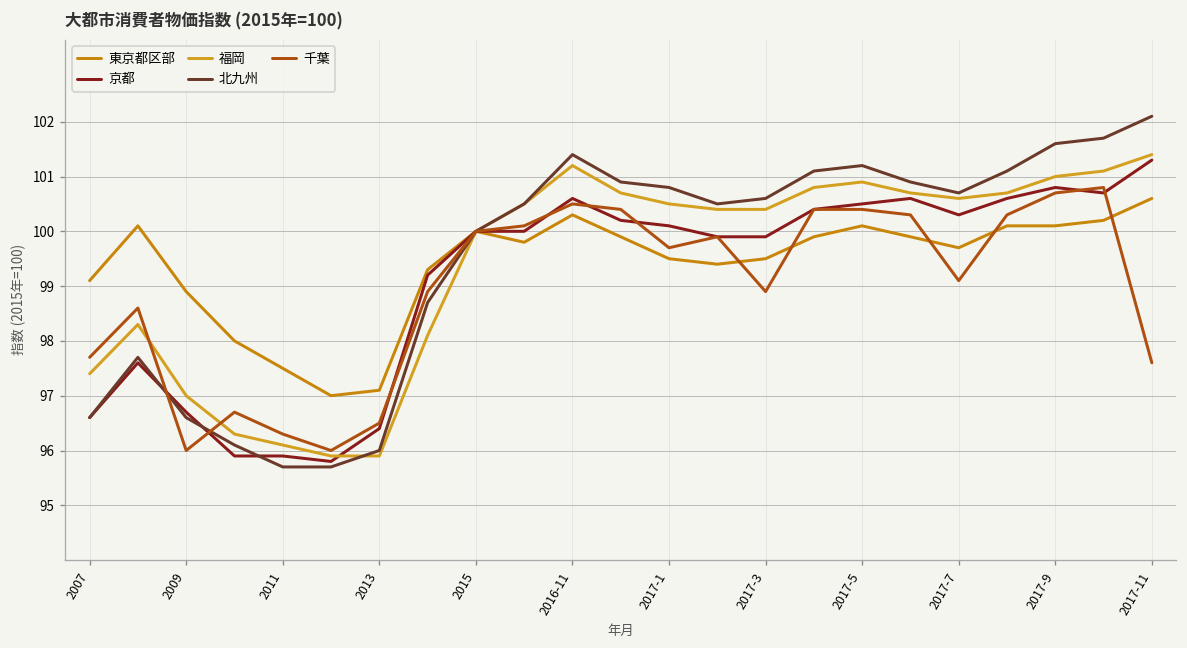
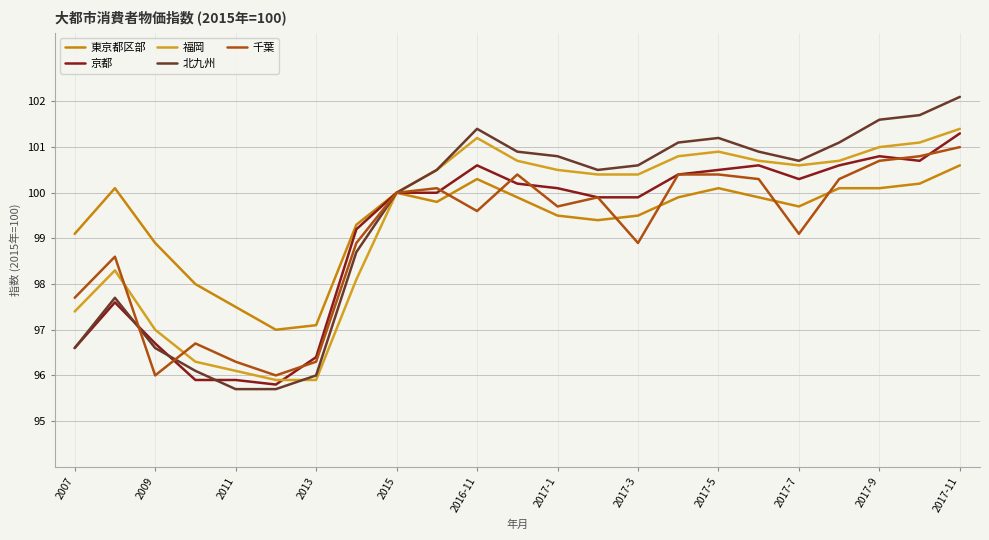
  {
    "千葉": {
      "2007": 97.7,
      "2009": 96.0,
      "2011": 96.3,
-     "2013": 96.5,
-     "2016-11": 100.5,
+     "2013": 96.3,
+     "2016-11": 99.6,
      "2017-1": 99.7,
      "2017-3": 98.9,
      "2017-5": 100.4,
      "2017-7": 99.1,
      "2017-9": 100.7,
-     "2017-11": 97.6
+     "2017-11": 101.0
    }
  }
